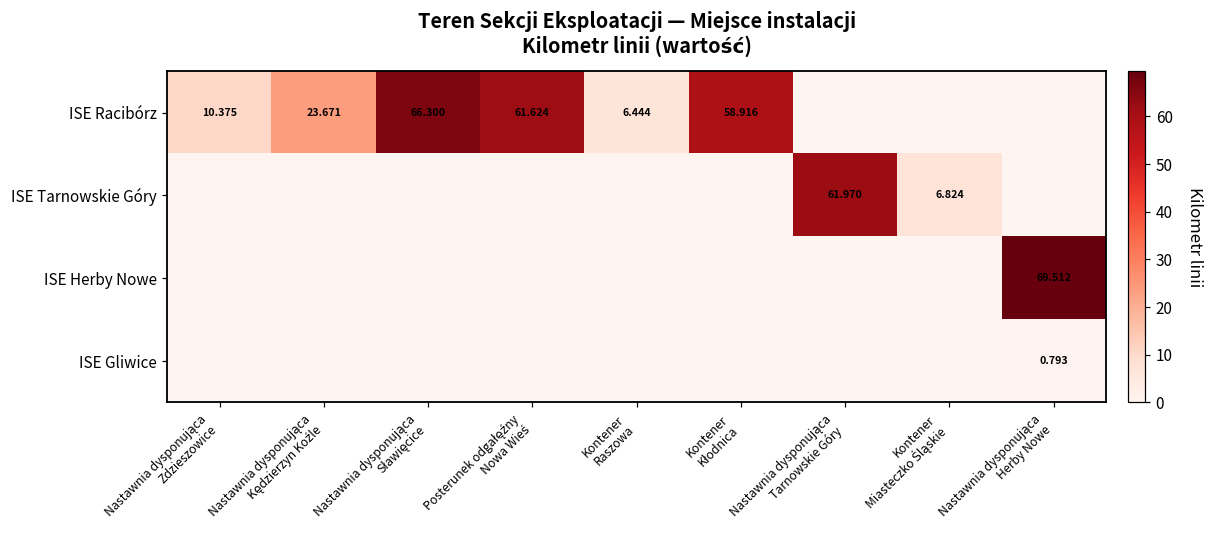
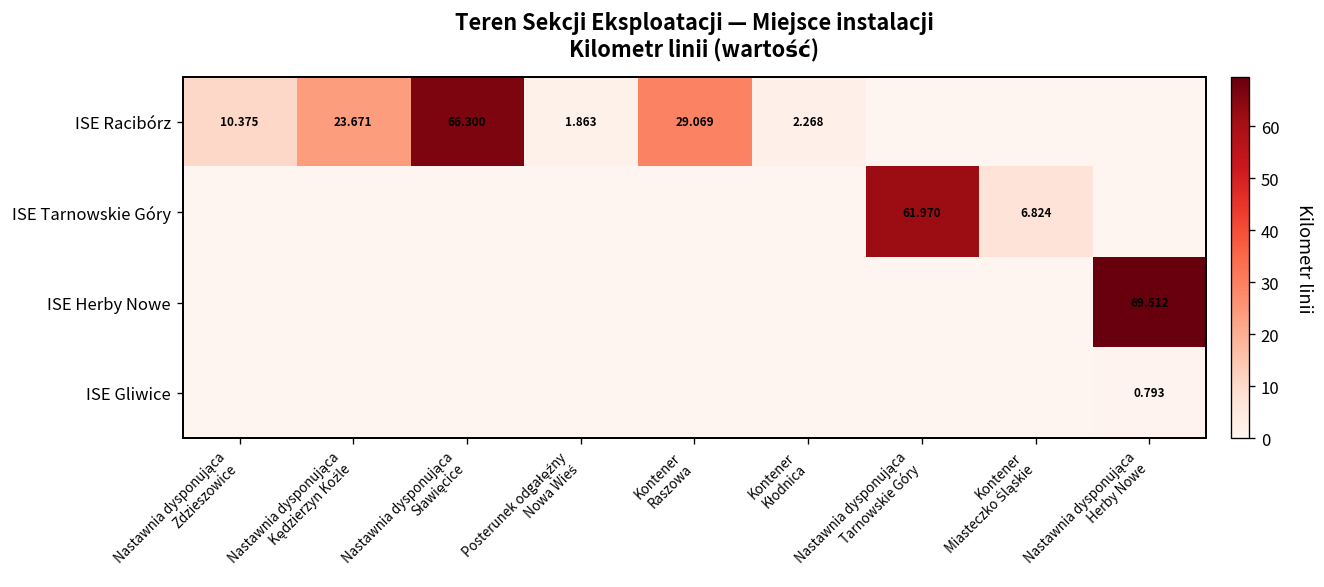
  {
    "ISE Racibórz": {
      "Nastawnia dysponująca Zdzieszowice": 10.375,
      "Nastawnia dysponująca Kędzierzyn Koźle": 23.671,
      "Nastawnia dysponująca Sławięcice": 66.300,
-     "Posterunek odgałęźny Nowa Wieś": 61.624,
-     "Kontener Raszowa": 6.444,
-     "Kontener Kłodnica": 58.916
+     "Posterunek odgałęźny Nowa Wieś": 1.863,
+     "Kontener Raszowa": 29.069,
+     "Kontener Kłodnica": 2.268
    },
    "ISE Tarnowskie Góry": {
      "Nastawnia dysponująca Tarnowskie Góry": 61.970,
      "Kontener Miasteczko Śląskie": 6.824
    },
    "ISE Herby Nowe": {
      "Nastawnia dysponująca Herby Nowe": 69.512
    },
    "ISE Gliwice": {
      "Nastawnia dysponująca Herby Nowe": 0.793
    }
  }
